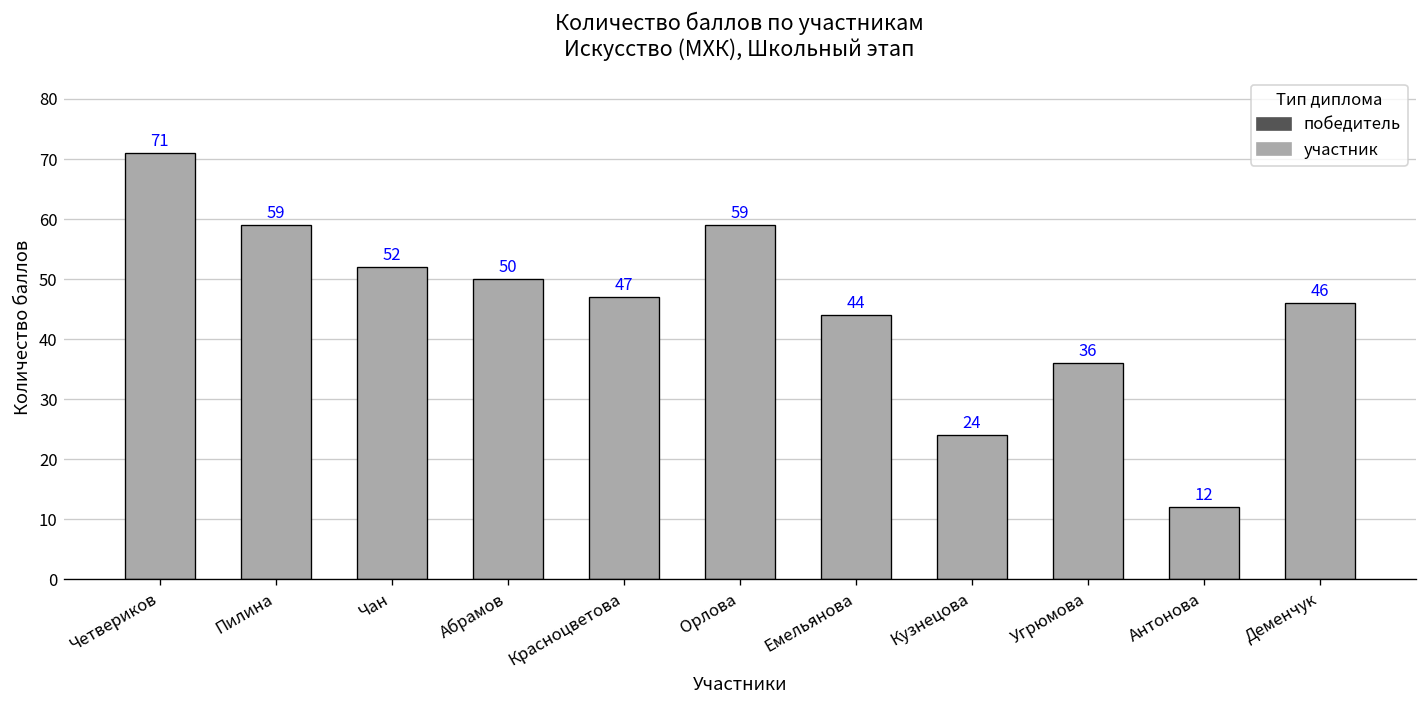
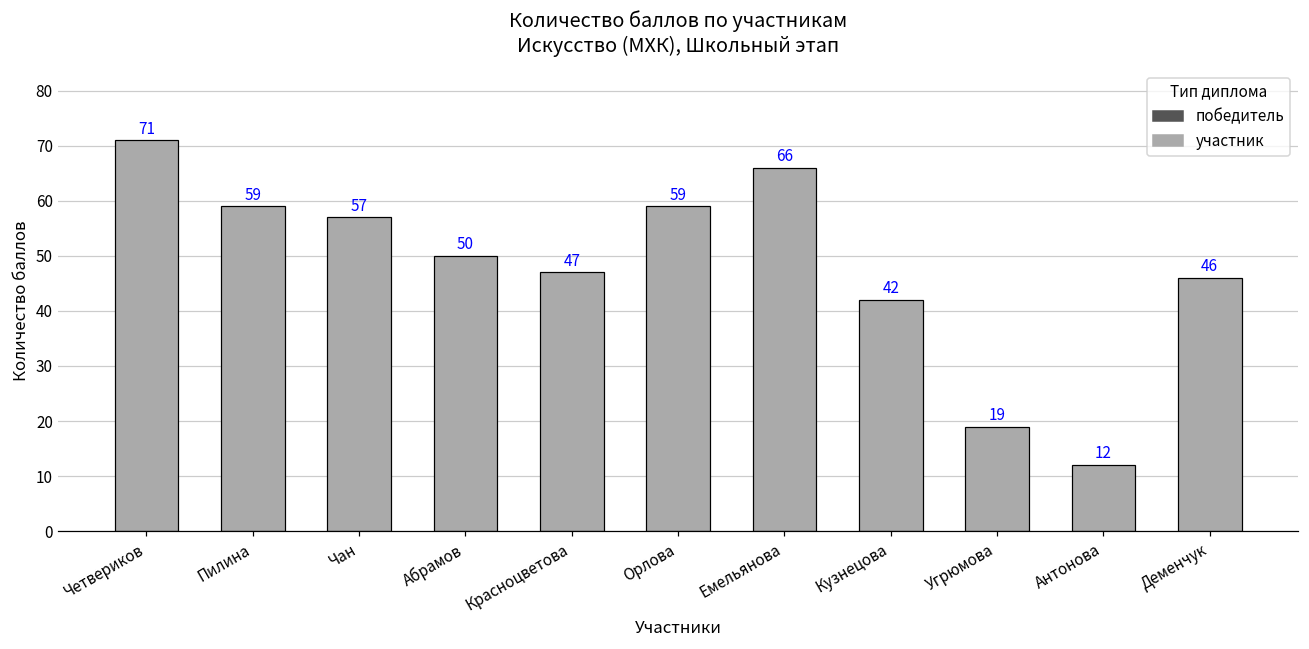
  {
    "Четвериков": 71,
    "Пилина": 59,
-   "Чан": 52,
+   "Чан": 57,
    "Абрамов": 50,
    "Красноцветова": 47,
    "Орлова": 59,
-   "Емельянова": 44,
-   "Кузнецова": 24,
-   "Угрюмова": 36,
+   "Емельянова": 66,
+   "Кузнецова": 42,
+   "Угрюмова": 19,
    "Антонова": 12,
    "Деменчук": 46
  }
